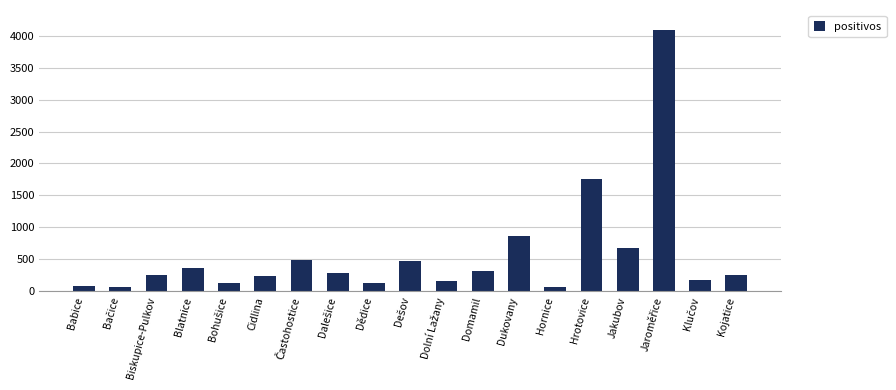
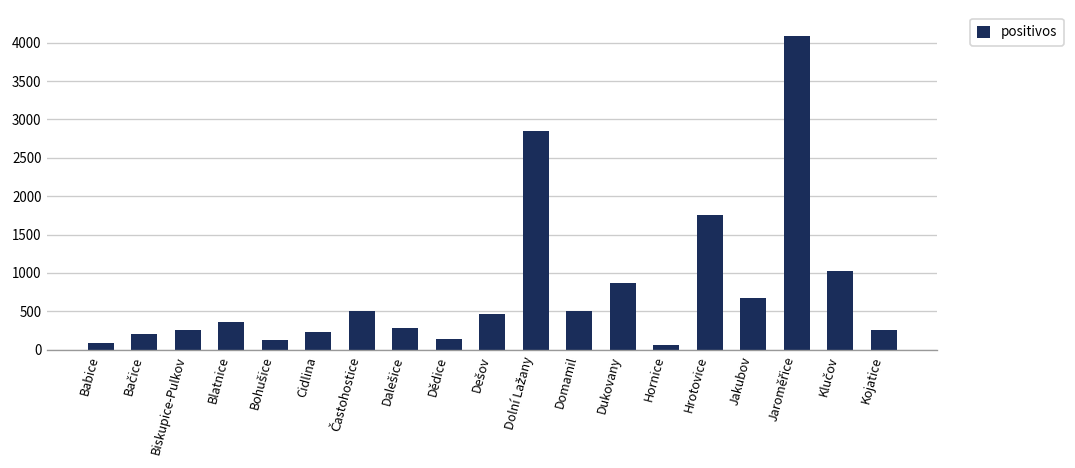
  {
    "Babice": 100,
-   "Bačice": 100,
+   "Bačice": 200,
    "Biskupice-Pulkov": 300,
    "Blatnice": 400,
    "Bohušice": 100,
    "Cidlina": 200,
    "Častohostice": 500,
    "Dalešice": 300,
    "Dědice": 100,
    "Dešov": 500,
-   "Dolní Lažany": 200,
-   "Domamil": 300,
+   "Dolní Lažany": 2800,
+   "Domamil": 500,
    "Dukovany": 900,
    "Hornice": 100,
    "Hrotovice": 1800,
    "Jakubov": 700,
    "Jaroměřice": 4100,
-   "Klučov": 200,
+   "Klučov": 1000,
    "Kojatice": 300
  }
